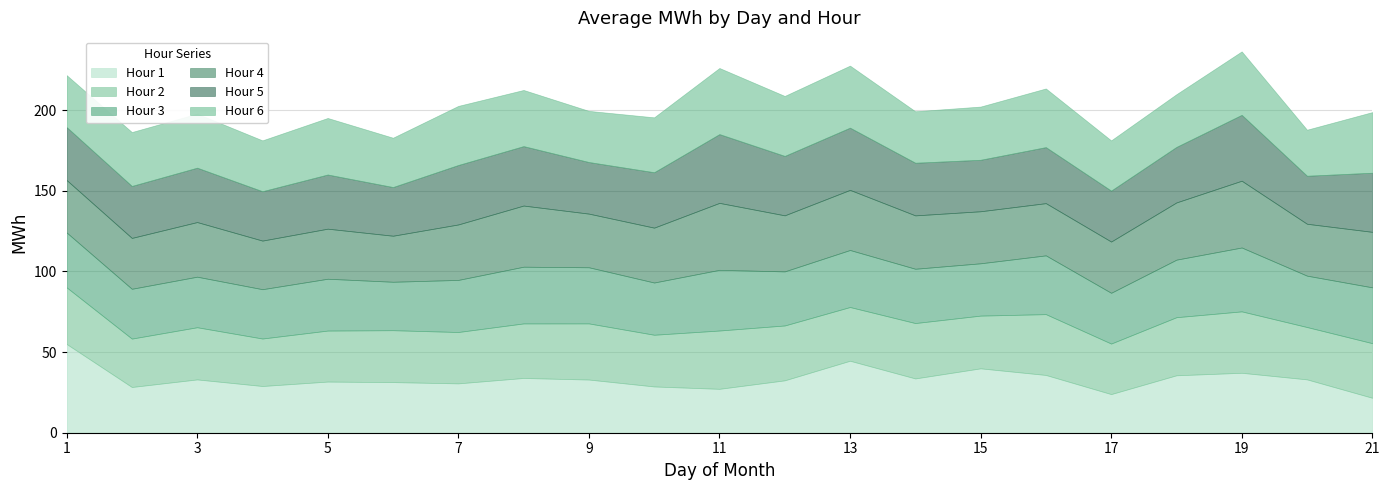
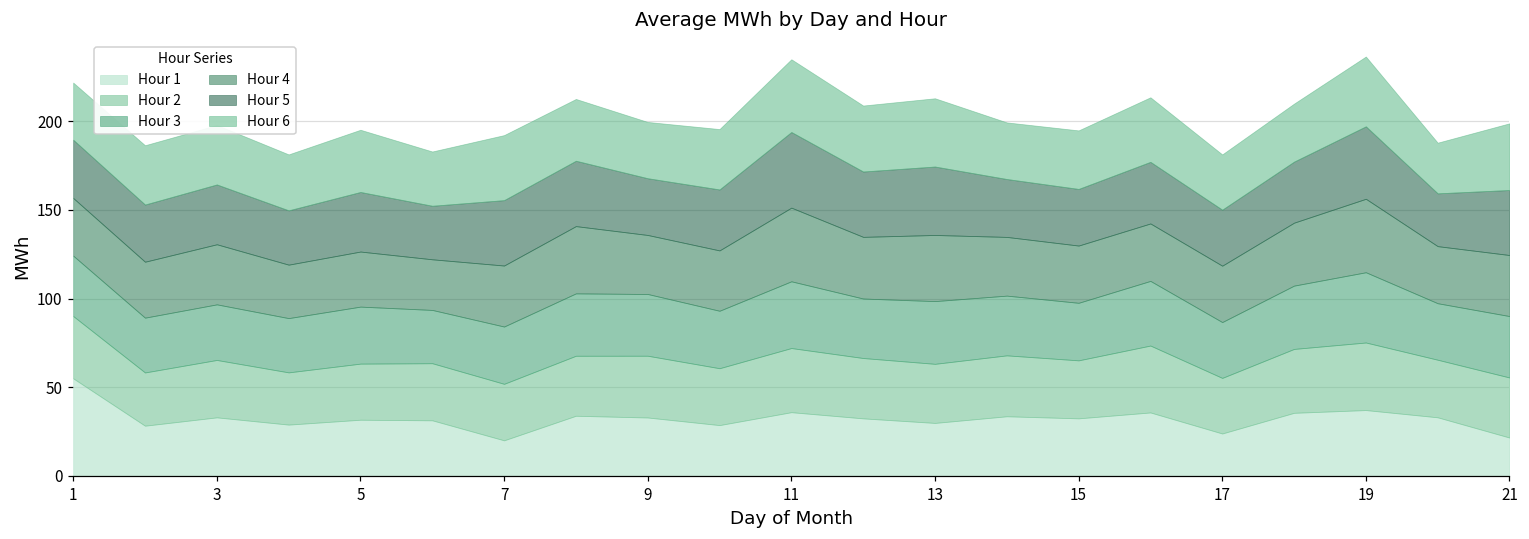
  {
    "Hour 1": {
      "1": 55,
      "3": 33,
      "5": 32,
-     "7": 31,
+     "7": 20,
      "9": 33,
-     "11": 27,
-     "13": 45,
-     "15": 40,
+     "11": 36,
+     "13": 30,
+     "15": 32,
      "17": 24,
      "19": 37,
      "21": 22
    }
  }
